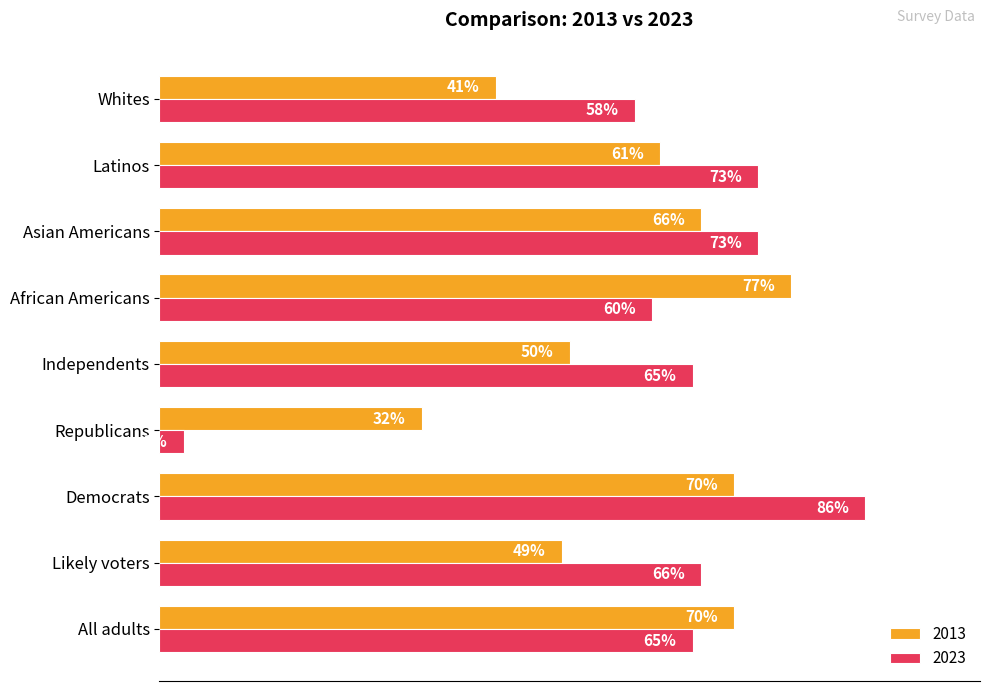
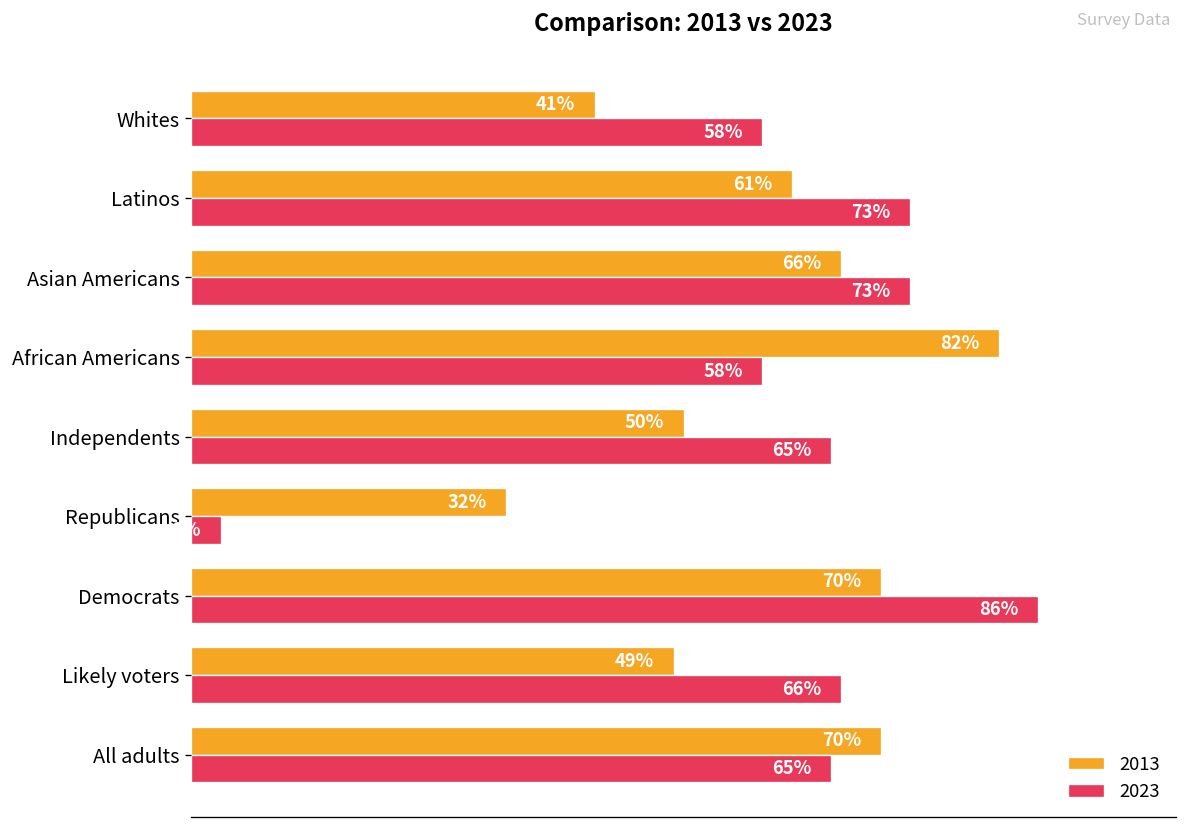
  {
    "2013": {
      "Whites": "41%",
      "Latinos": "61%",
      "Asian Americans": "66%",
-     "African Americans": "77%",
+     "African Americans": "82%",
      "Independents": "50%",
      "Republicans": "32%",
      "Democrats": "70%",
      "Likely voters": "49%",
      "All adults": "70%"
    },
    "2023": {
      "Whites": "58%",
      "Latinos": "73%",
      "Asian Americans": "73%",
-     "African Americans": "60%",
+     "African Americans": "58%",
      "Independents": "65%",
      "Democrats": "86%",
      "Likely voters": "66%",
      "All adults": "65%"
    }
  }
